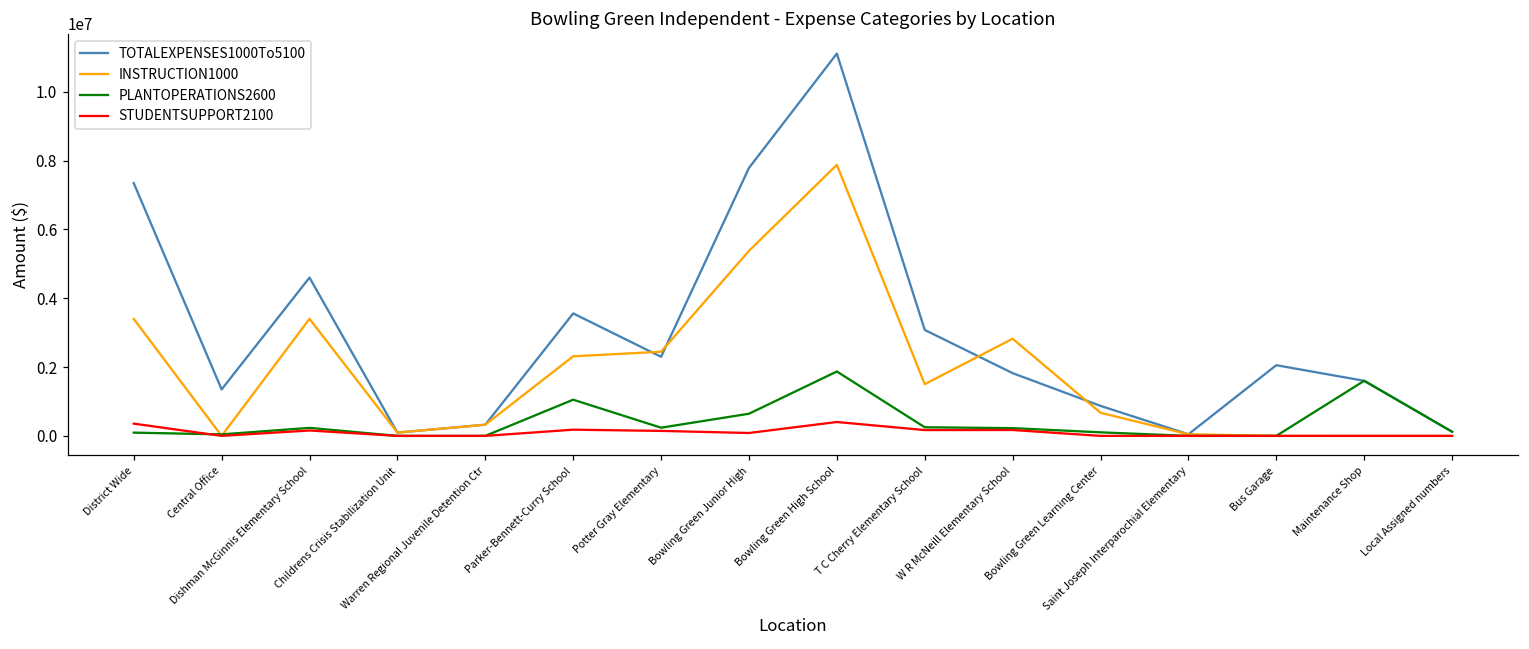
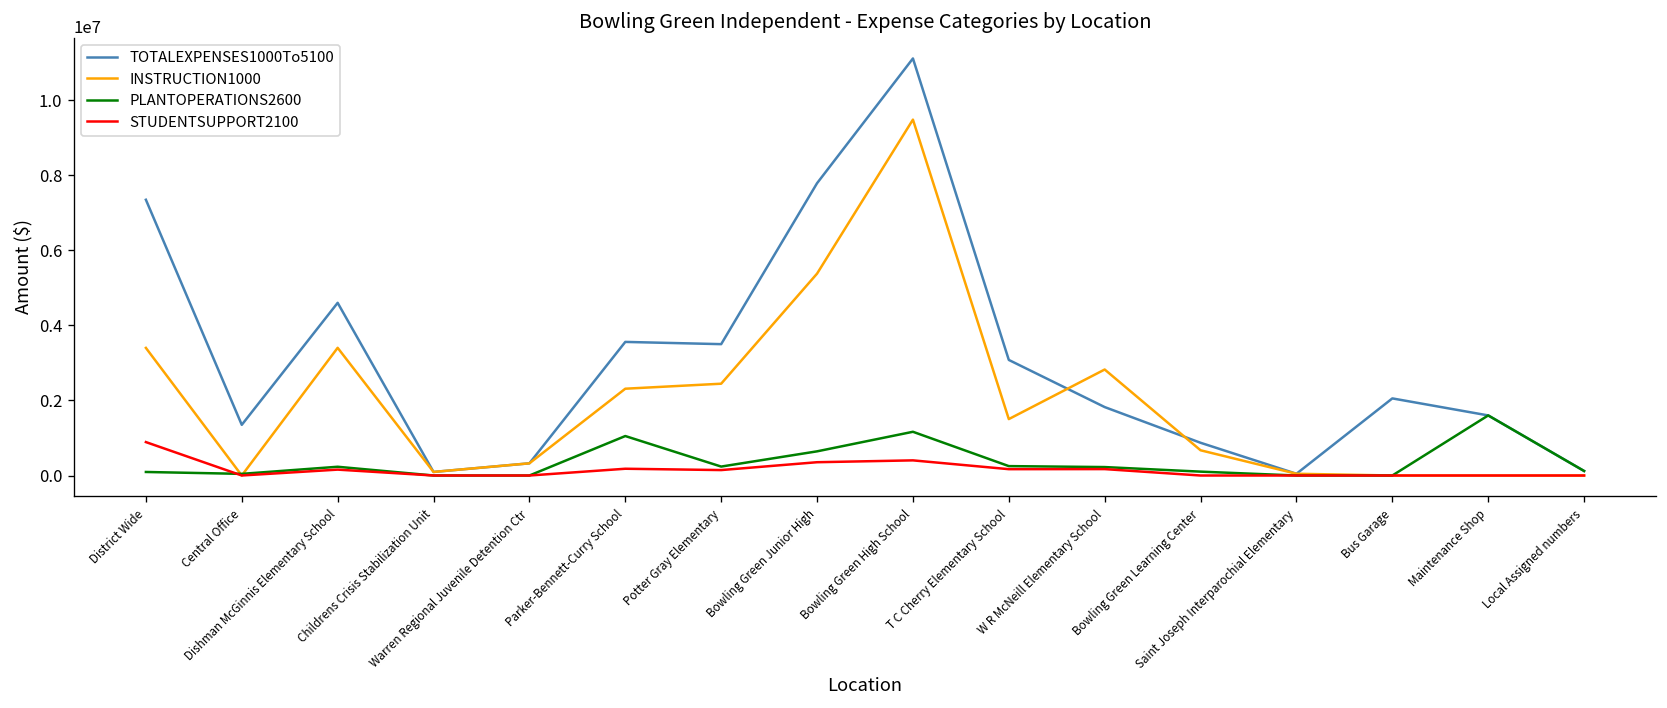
  {
    "TOTALEXPENSES1000To5100": {
      "District Wide": 7300000,
      "Central Office": 1300000,
      "Dishman McGinnis Elementary School": 4600000,
      "Parker-Bennett-Curry School": 3600000,
-     "Potter Gray Elementary": 2300000,
+     "Potter Gray Elementary": 3500000,
      "Bowling Green Junior High": 7800000,
      "Bowling Green High School": 11100000,
      "T C Cherry Elementary School": 3100000,
      "W R McNeill Elementary School": 1800000,
      "Bowling Green Learning Center": 900000,
      "Bus Garage": 2100000
    },
    "INSTRUCTION1000": {
      "District Wide": 3400000,
      "Dishman McGinnis Elementary School": 3400000,
      "Parker-Bennett-Curry School": 2300000,
      "Potter Gray Elementary": 2400000,
      "Bowling Green Junior High": 5400000,
-     "Bowling Green High School": 7900000,
+     "Bowling Green High School": 9500000,
      "T C Cherry Elementary School": 1500000,
      "W R McNeill Elementary School": 2800000,
      "Bowling Green Learning Center": 700000
    },
    "PLANTOPERATIONS2600": {
      "District Wide": 100000,
      "Parker-Bennett-Curry School": 1100000,
      "Potter Gray Elementary": 200000,
      "Bowling Green Junior High": 600000,
-     "Bowling Green High School": 1900000,
+     "Bowling Green High School": 1200000,
      "T C Cherry Elementary School": 300000,
      "Bowling Green Learning Center": 100000
    },
    "STUDENTSUPPORT2100": {
-     "District Wide": 400000,
+     "District Wide": 900000,
      "Parker-Bennett-Curry School": 200000,
      "Potter Gray Elementary": 100000,
-     "Bowling Green Junior High": 100000,
+     "Bowling Green Junior High": 400000,
      "Bowling Green High School": 400000,
      "T C Cherry Elementary School": 200000,
      "Bowling Green Learning Center": 0
    }
  }
